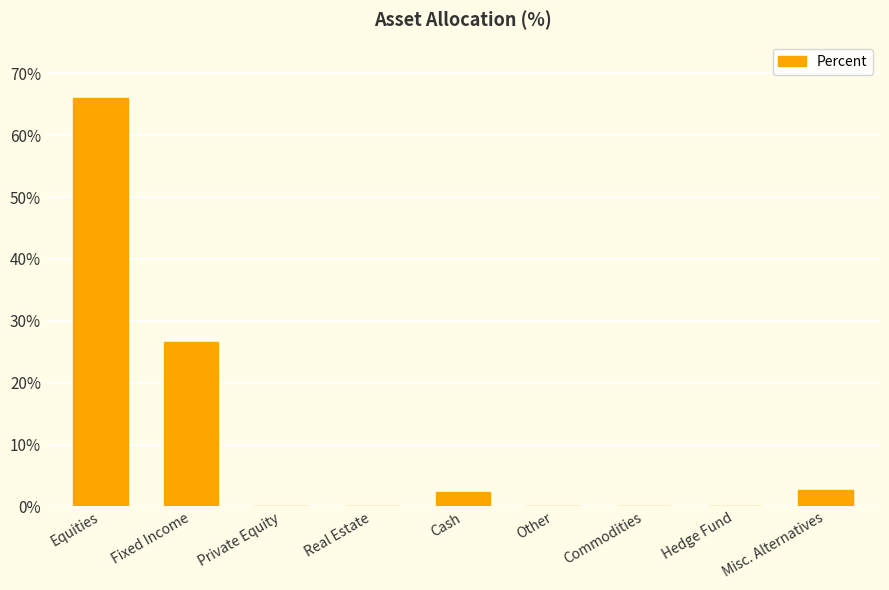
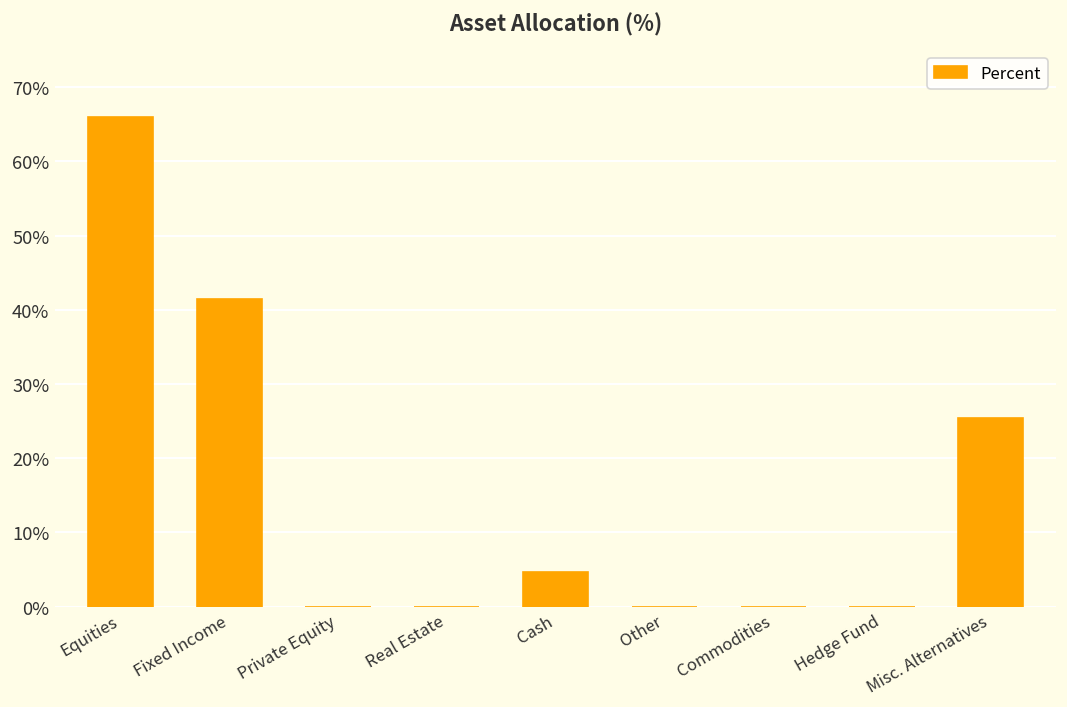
  {
    "Equities": "66%",
-   "Fixed Income": "27%",
+   "Fixed Income": "42%",
    "Private Equity": "0%",
    "Real Estate": "0%",
-   "Cash": "2%",
+   "Cash": "5%",
    "Other": "0%",
    "Commodities": "0%",
    "Hedge Fund": "0%",
-   "Misc. Alternatives": "3%"
+   "Misc. Alternatives": "25%"
  }
